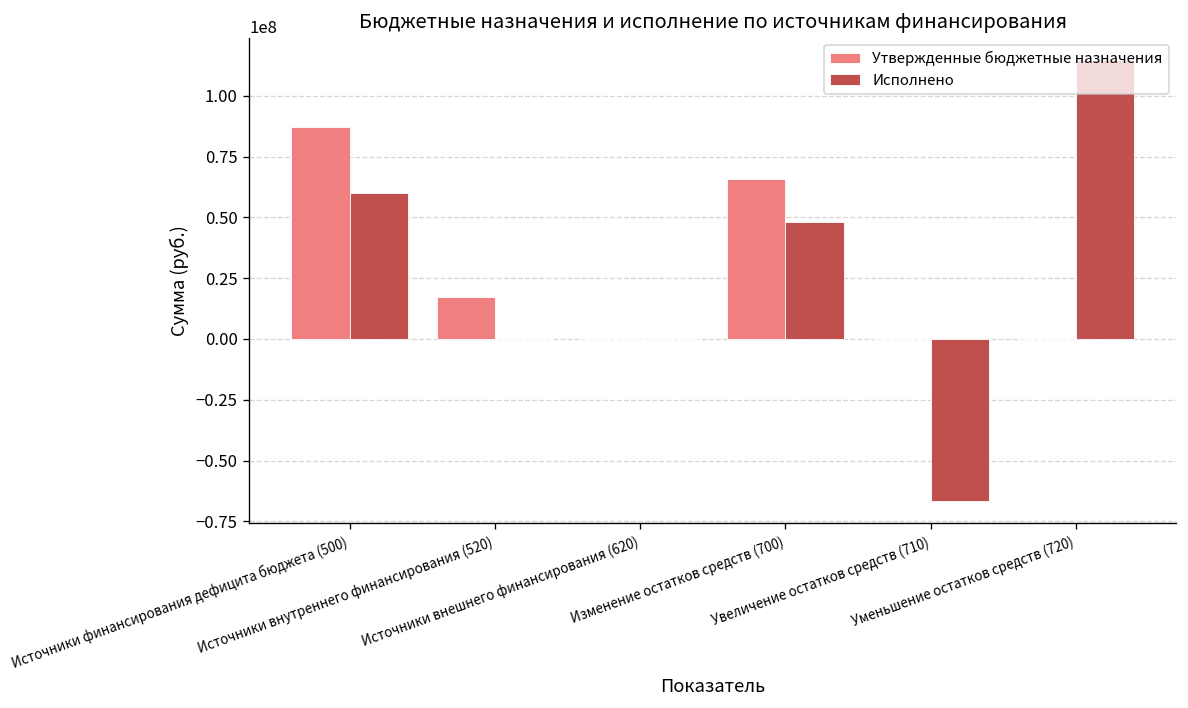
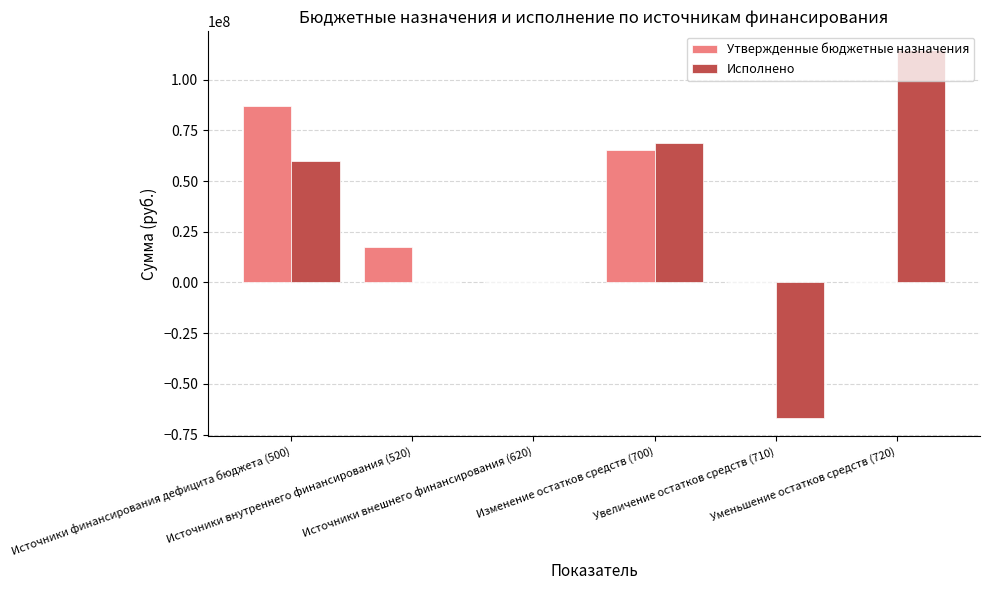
  {
    "Утвержденные бюджетные назначения": {
      "Источники финансирования дефицита бюджета (500)": 87000000,
      "Источники внутреннего финансирования (520)": 17000000,
      "Источники внешнего финансирования (620)": 0,
      "Изменение остатков средств (700)": 66000000,
      "Увеличение остатков средств (710)": 0,
      "Уменьшение остатков средств (720)": 0
    },
    "Исполнено": {
      "Источники финансирования дефицита бюджета (500)": 60000000,
      "Источники внутреннего финансирования (520)": 0,
      "Источники внешнего финансирования (620)": 0,
-     "Изменение остатков средств (700)": 48000000,
+     "Изменение остатков средств (700)": 69000000,
      "Увеличение остатков средств (710)": -67000000
    }
  }
